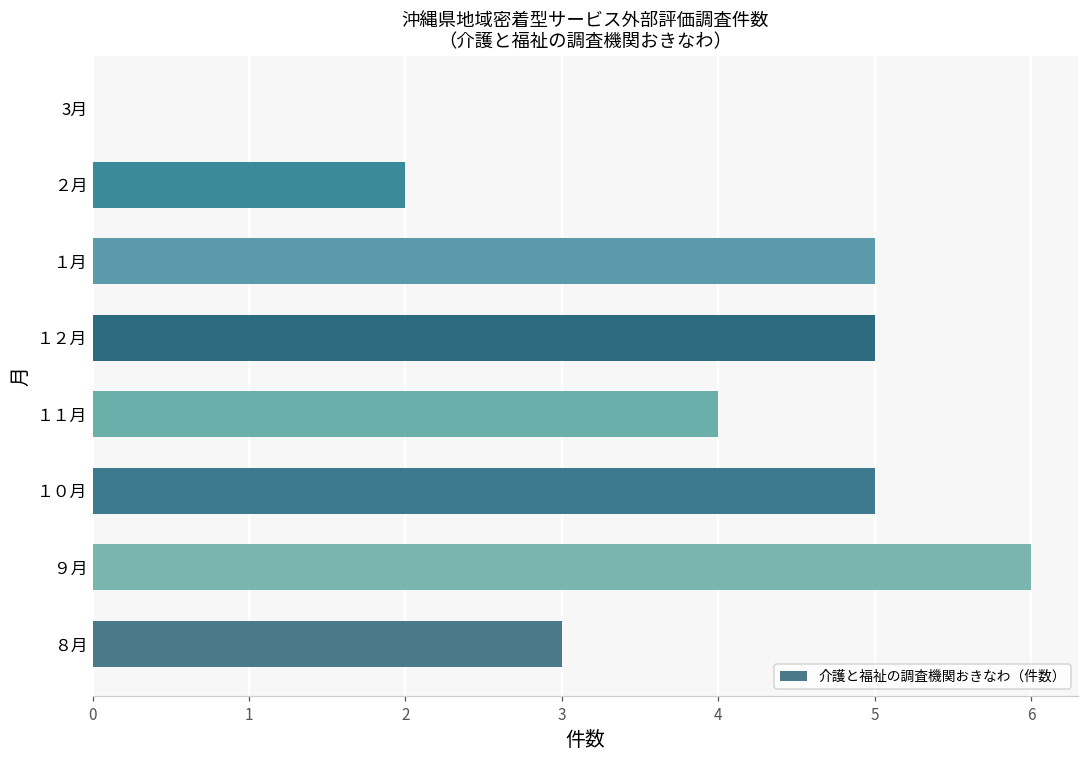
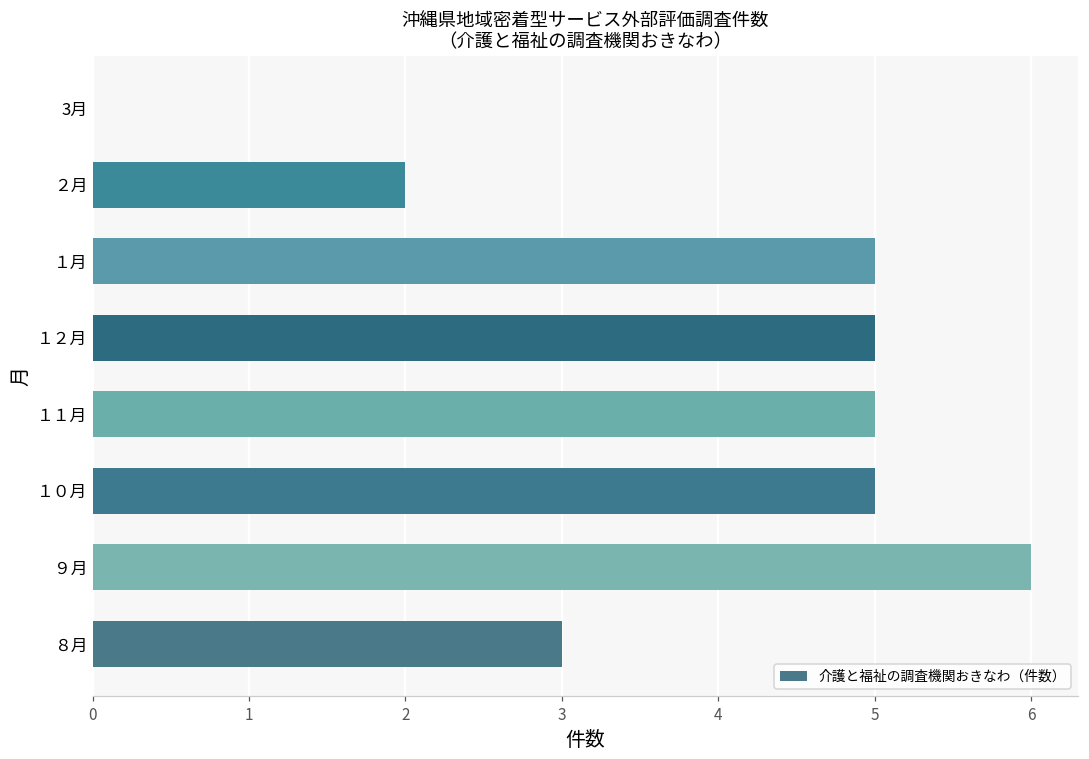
  {
    "3月": 0,
    "２月": 2,
    "１月": 5,
    "１２月": 5,
-   "１１月": 4,
+   "１１月": 5,
    "１０月": 5,
    "９月": 6,
    "８月": 3
  }
